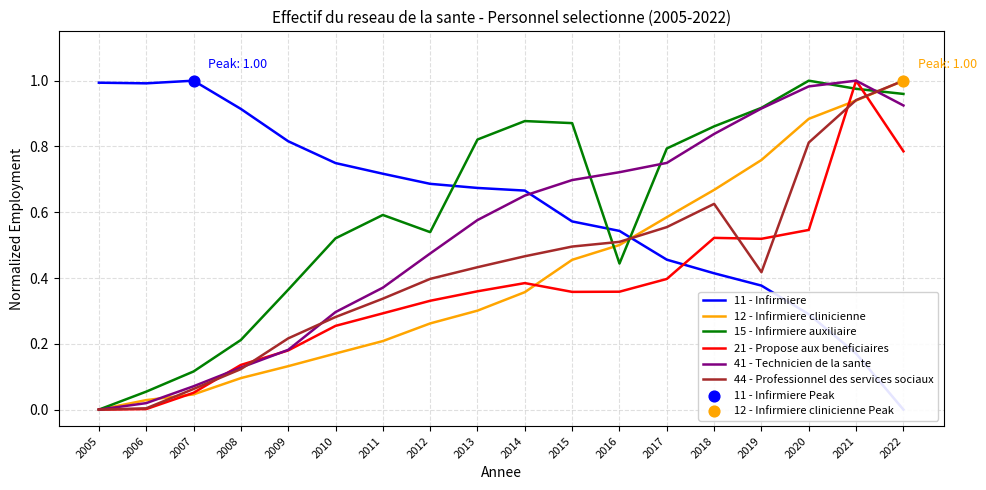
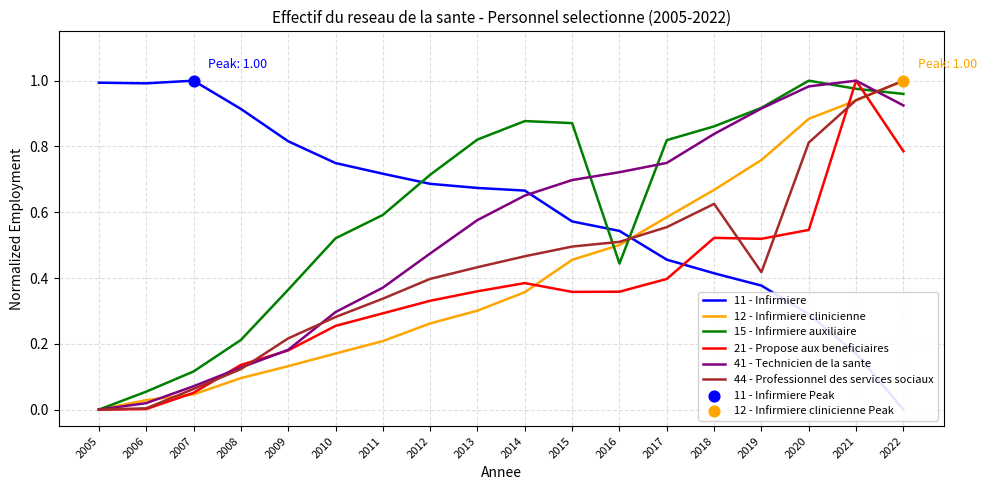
  {
    "15 - Infirmiere auxiliaire": {
      "2006": 0.05,
      "2007": 0.12,
      "2008": 0.21,
      "2009": 0.36,
      "2010": 0.52,
      "2011": 0.59,
-     "2012": 0.54,
+     "2012": 0.71,
      "2013": 0.82,
      "2014": 0.88,
      "2015": 0.87,
      "2016": 0.44,
-     "2017": 0.79,
+     "2017": 0.82,
      "2018": 0.86,
      "2020": 1.00,
      "2021": 0.98,
      "2022": 0.96
    },
    "21 - Propose aux beneficiaires": {
      "2008": 0.14,
      "2010": 0.25,
      "2011": 0.29,
      "2012": 0.33,
      "2013": 0.36,
      "2014": 0.38,
      "2015": 0.36,
      "2016": 0.36,
      "2017": 0.40,
      "2018": 0.52,
      "2019": 0.52,
      "2020": 0.55,
      "2022": 0.79
    },
    "41 - Technicien de la sante": {
      "2006": 0.02,
      "2007": 0.07,
      "2010": 0.30,
      "2011": 0.37,
      "2012": 0.47,
      "2013": 0.58,
      "2014": 0.65,
      "2015": 0.70,
      "2016": 0.72,
      "2017": 0.75,
      "2018": 0.84,
      "2020": 0.98,
      "2022": 0.92
    },
    "44 - Professionnel des services sociaux": {
      "2007": 0.06,
      "2009": 0.22,
      "2010": 0.28,
      "2011": 0.34,
      "2012": 0.40,
      "2013": 0.43,
      "2014": 0.47,
      "2015": 0.50,
      "2016": 0.51,
      "2017": 0.55,
      "2018": 0.63,
      "2019": 0.42,
      "2020": 0.81
    }
  }
